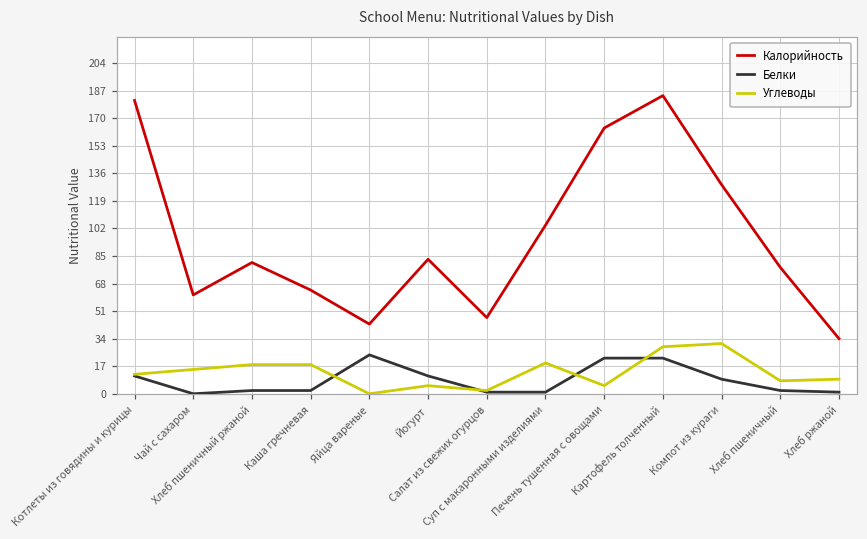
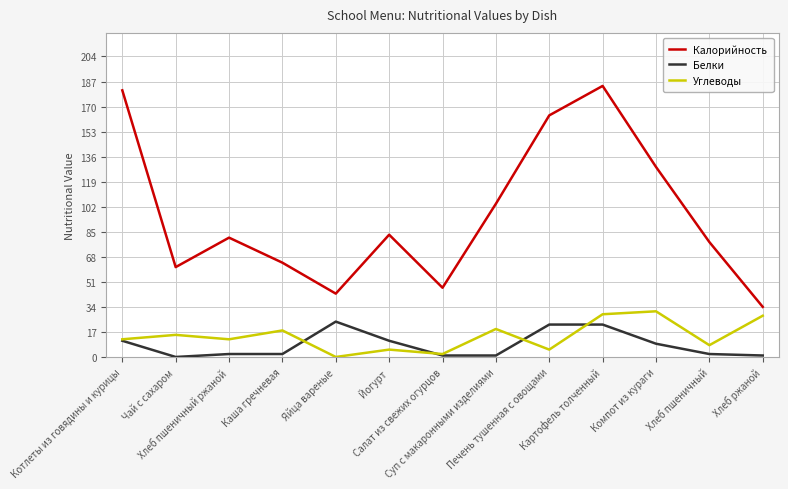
  {
    "Калорийность": {
      "Котлеты из говядины и курицы": 181,
      "Чай с сахаром": 61,
      "Хлеб пшеничный ржаной": 81,
      "Каша гречневая": 64,
      "Яйца вареные": 43,
      "Йогурт": 83,
      "Салат из свежих огурцов": 47,
      "Суп с макаронными изделиями": 104,
      "Печень тушенная с овощами": 164,
      "Картофель толченный": 184,
      "Компот из кураги": 129,
      "Хлеб пшеничный": 78,
      "Хлеб ржаной": 34
    },
    "Белки": {
      "Чай с сахаром": 0,
      "Хлеб пшеничный ржаной": 2,
      "Каша гречневая": 2,
      "Яйца вареные": 24,
      "Йогурт": 11,
      "Суп с макаронными изделиями": 1,
      "Печень тушенная с овощами": 22,
      "Картофель толченный": 22,
      "Компот из кураги": 9,
      "Хлеб пшеничный": 2,
      "Хлеб ржаной": 1
    },
    "Углеводы": {
      "Чай с сахаром": 15,
-     "Хлеб пшеничный ржаной": 18,
+     "Хлеб пшеничный ржаной": 12,
      "Каша гречневая": 18,
      "Яйца вареные": 0,
      "Йогурт": 5,
      "Суп с макаронными изделиями": 19,
      "Печень тушенная с овощами": 5,
      "Картофель толченный": 29,
      "Компот из кураги": 31,
      "Хлеб пшеничный": 8,
-     "Хлеб ржаной": 9
+     "Хлеб ржаной": 28
    }
  }
